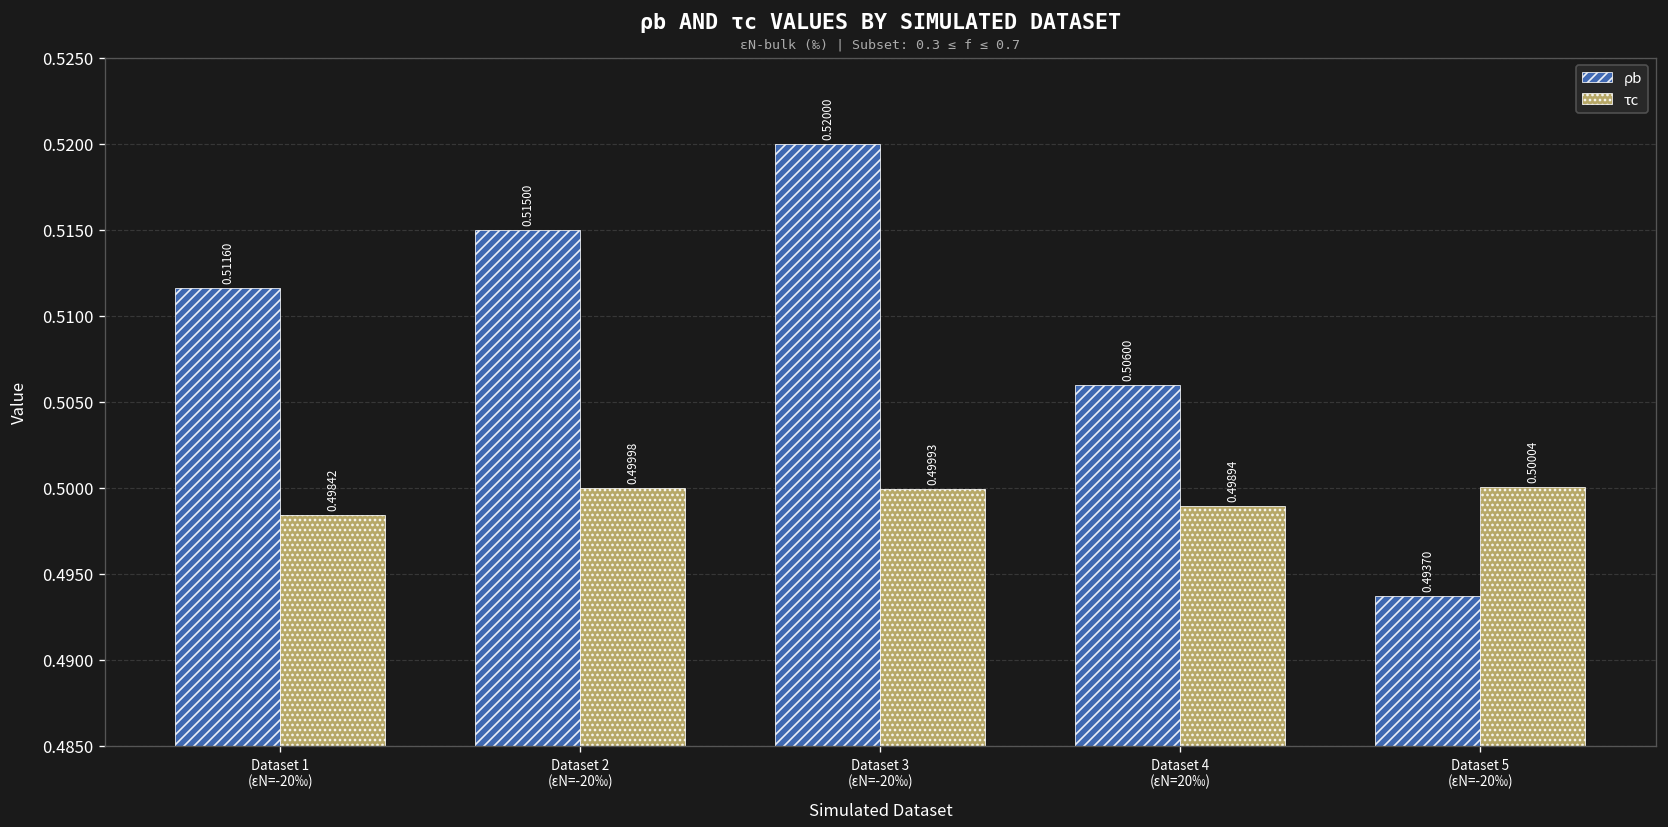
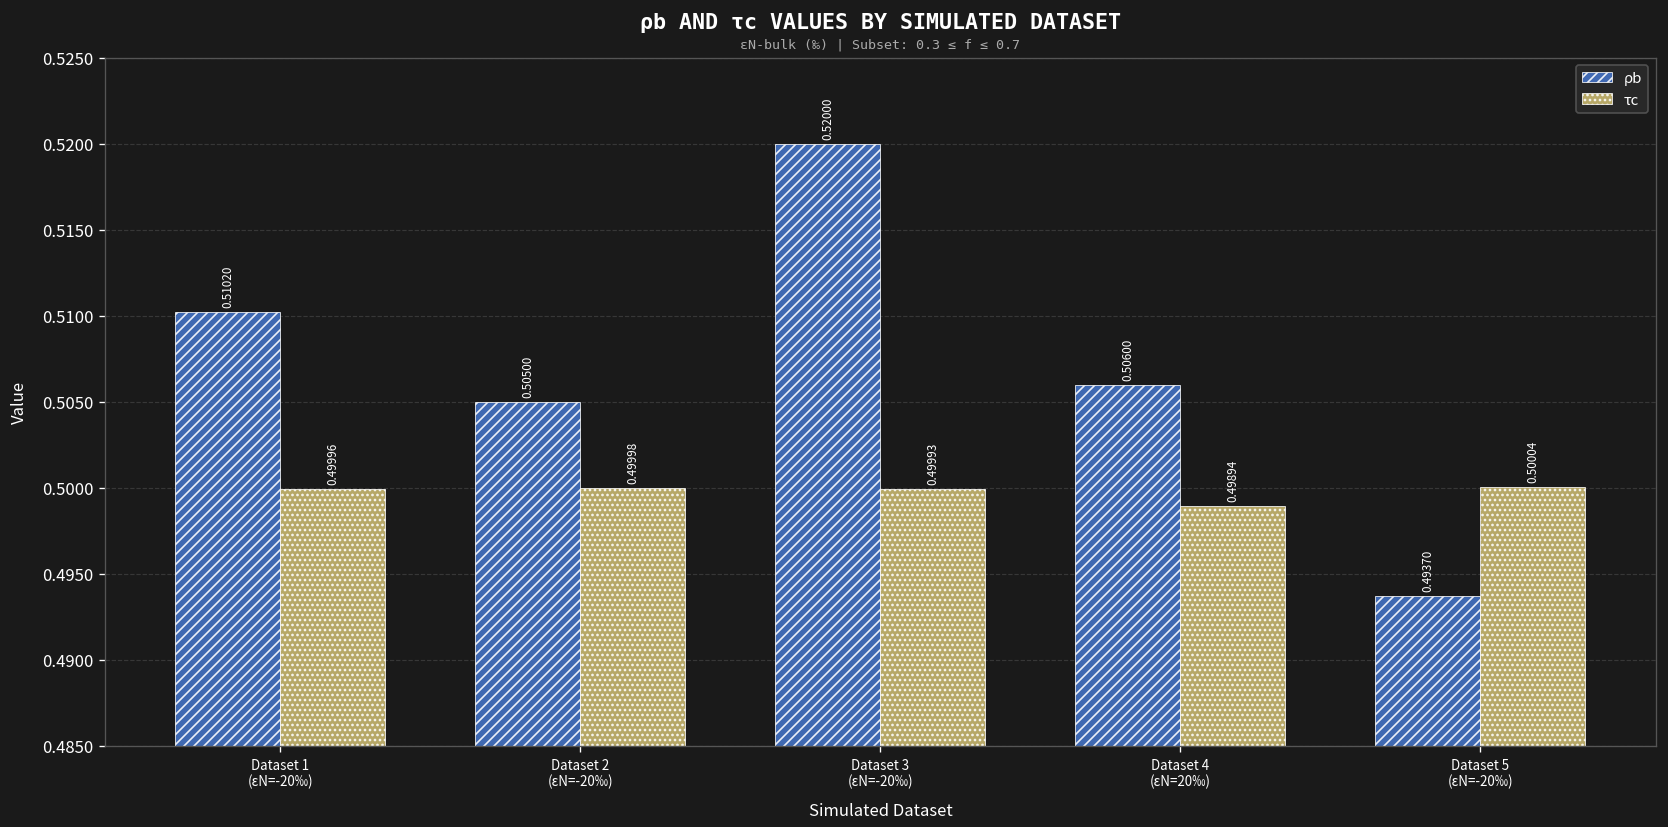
  {
    "ρb": {
-     "Dataset 1 (εN=-20‰)": 0.51160,
-     "Dataset 2 (εN=-20‰)": 0.51500,
+     "Dataset 1 (εN=-20‰)": 0.51020,
+     "Dataset 2 (εN=-20‰)": 0.50500,
      "Dataset 3 (εN=-20‰)": 0.52000,
      "Dataset 4 (εN=20‰)": 0.50600,
      "Dataset 5 (εN=-20‰)": 0.49370
    },
    "τc": {
-     "Dataset 1 (εN=-20‰)": 0.49842,
+     "Dataset 1 (εN=-20‰)": 0.49996,
      "Dataset 2 (εN=-20‰)": 0.49998,
      "Dataset 3 (εN=-20‰)": 0.49993,
      "Dataset 4 (εN=20‰)": 0.49894,
      "Dataset 5 (εN=-20‰)": 0.50004
    }
  }
